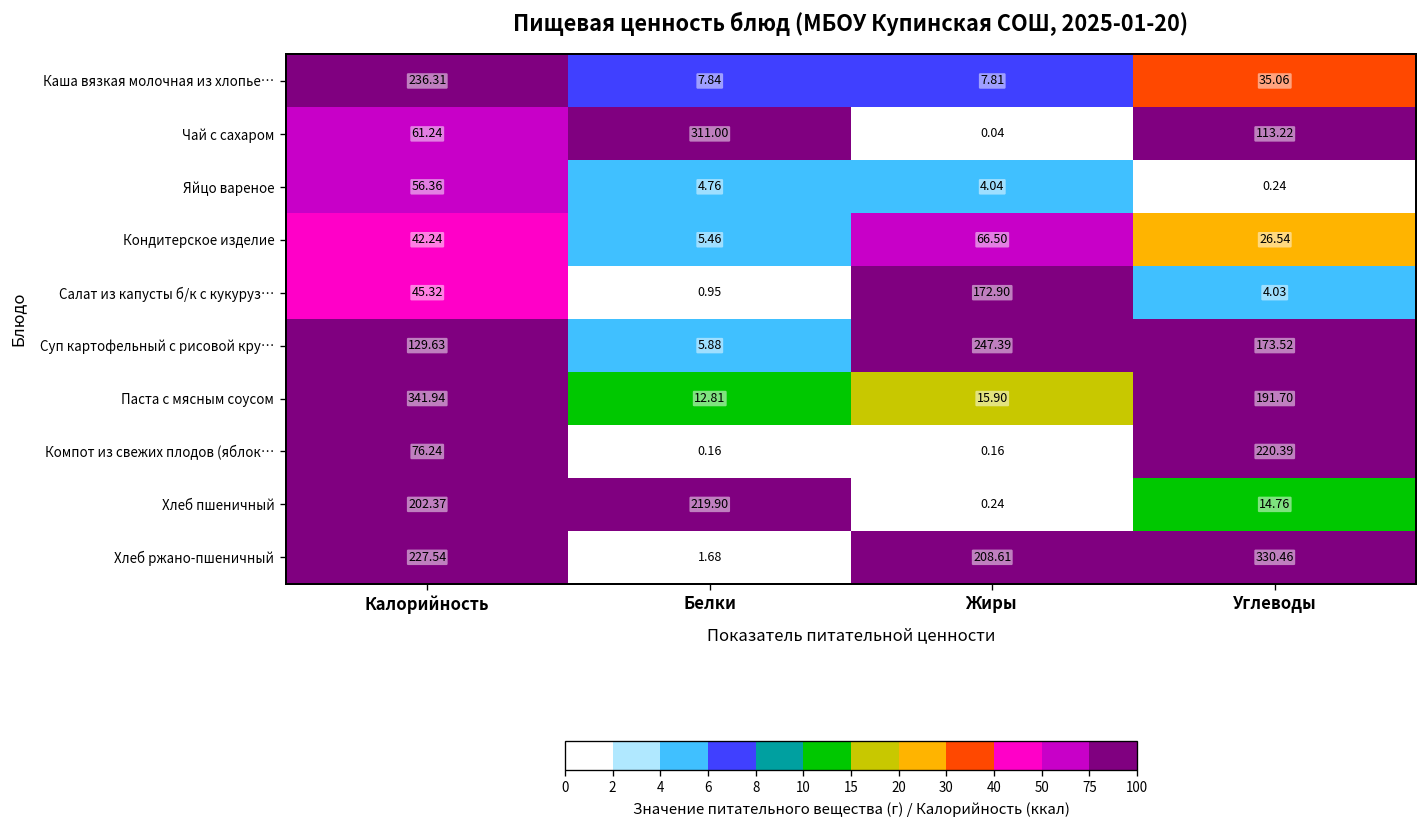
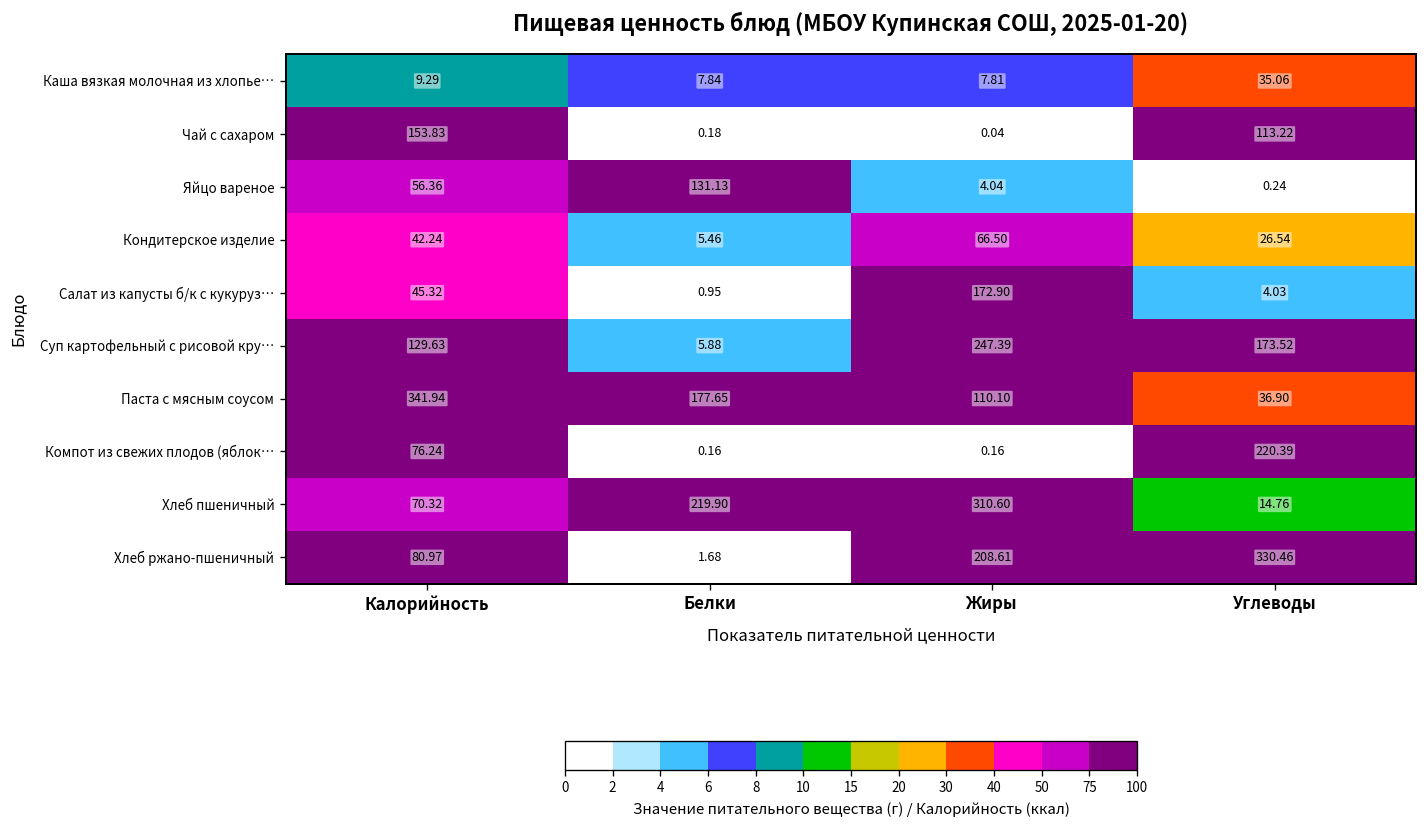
  {
    "Каша вязкая молочная из хлопье…": {
-     "Калорийность": 236.31
+     "Калорийность": 9.29
    },
    "Чай с сахаром": {
-     "Калорийность": 61.24,
-     "Белки": 311.00
+     "Калорийность": 153.83,
+     "Белки": 0.18
    },
    "Яйцо вареное": {
-     "Белки": 4.76
+     "Белки": 131.13
    },
    "Паста с мясным соусом": {
-     "Белки": 12.81,
-     "Жиры": 15.90,
-     "Углеводы": 191.70
+     "Белки": 177.65,
+     "Жиры": 110.10,
+     "Углеводы": 36.90
    },
    "Хлеб пшеничный": {
-     "Калорийность": 202.37,
-     "Жиры": 0.24
+     "Калорийность": 70.32,
+     "Жиры": 310.60
    },
    "Хлеб ржано-пшеничный": {
-     "Калорийность": 227.54
+     "Калорийность": 80.97
    }
  }
